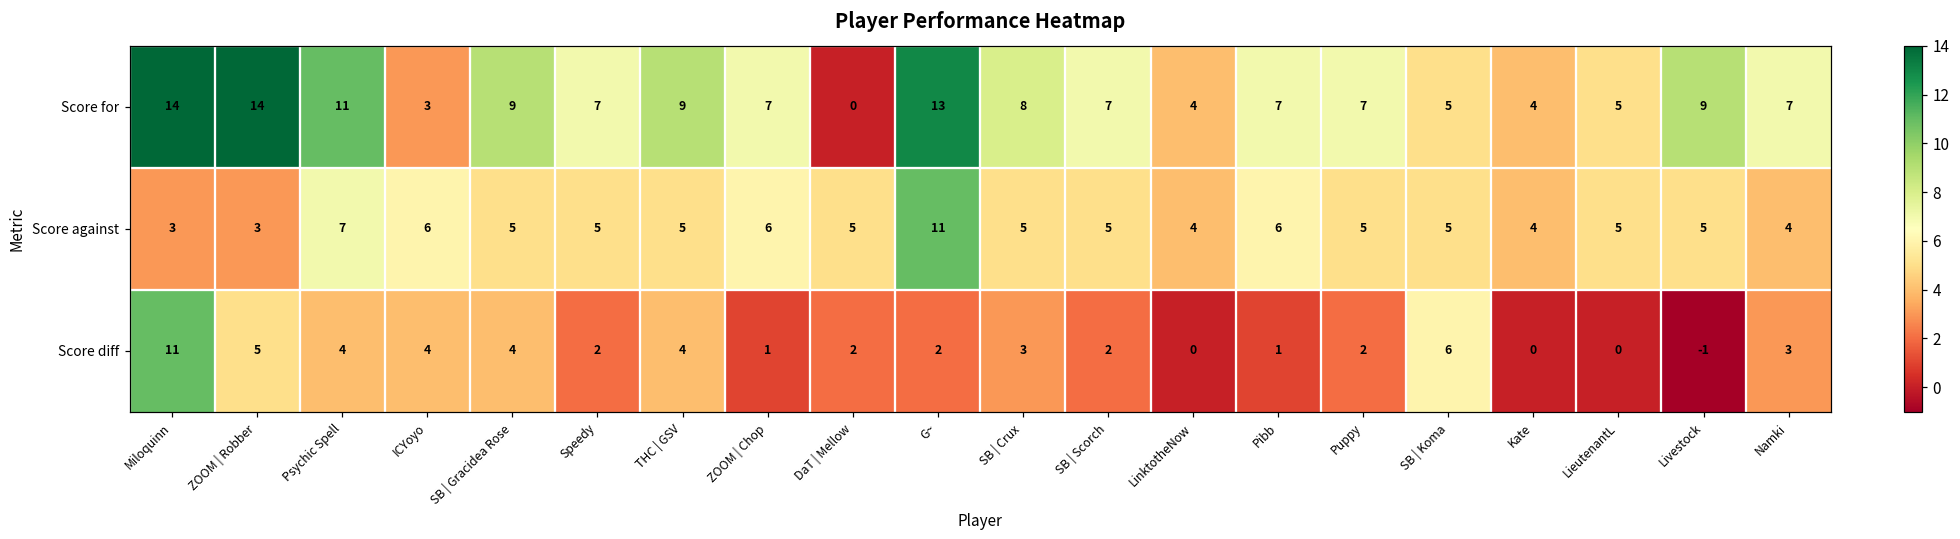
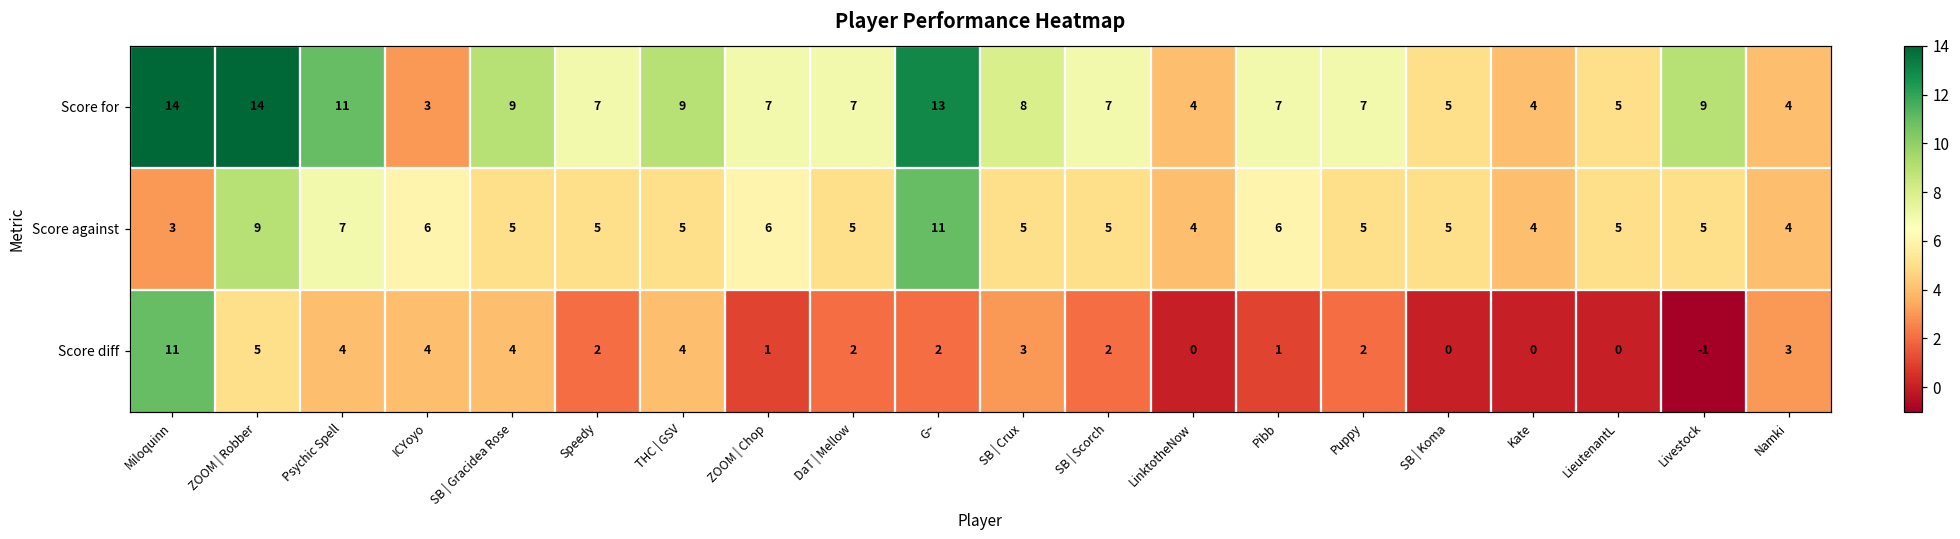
  {
    "Score for": {
      "Miloquinn": 14,
      "ZOOM | Robber": 14,
      "Psychic Spell": 11,
      "ICYoyo": 3,
      "SB | Gracidea Rose": 9,
      "Speedy": 7,
      "THC | GSV": 9,
      "ZOOM | Chop": 7,
-     "DaT | Mellow": 0,
+     "DaT | Mellow": 7,
      "G~": 13,
      "SB | Crux": 8,
      "SB | Scorch": 7,
      "LinktotheNow": 4,
      "Pibb": 7,
      "Puppy": 7,
      "SB | Koma": 5,
      "Kate": 4,
      "LieutenantL": 5,
      "Livestock": 9,
-     "Namki": 7
+     "Namki": 4
    },
    "Score against": {
      "Miloquinn": 3,
-     "ZOOM | Robber": 3,
+     "ZOOM | Robber": 9,
      "Psychic Spell": 7,
      "ICYoyo": 6,
      "SB | Gracidea Rose": 5,
      "Speedy": 5,
      "THC | GSV": 5,
      "ZOOM | Chop": 6,
      "DaT | Mellow": 5,
      "G~": 11,
      "SB | Crux": 5,
      "SB | Scorch": 5,
      "LinktotheNow": 4,
      "Pibb": 6,
      "Puppy": 5,
      "SB | Koma": 5,
      "Kate": 4,
      "LieutenantL": 5,
      "Livestock": 5,
      "Namki": 4
    },
    "Score diff": {
      "Miloquinn": 11,
      "ZOOM | Robber": 5,
      "Psychic Spell": 4,
      "ICYoyo": 4,
      "SB | Gracidea Rose": 4,
      "Speedy": 2,
      "THC | GSV": 4,
      "ZOOM | Chop": 1,
      "DaT | Mellow": 2,
      "G~": 2,
      "SB | Crux": 3,
      "SB | Scorch": 2,
      "LinktotheNow": 0,
      "Pibb": 1,
      "Puppy": 2,
-     "SB | Koma": 6,
+     "SB | Koma": 0,
      "Kate": 0,
      "LieutenantL": 0,
      "Livestock": -1,
      "Namki": 3
    }
  }
